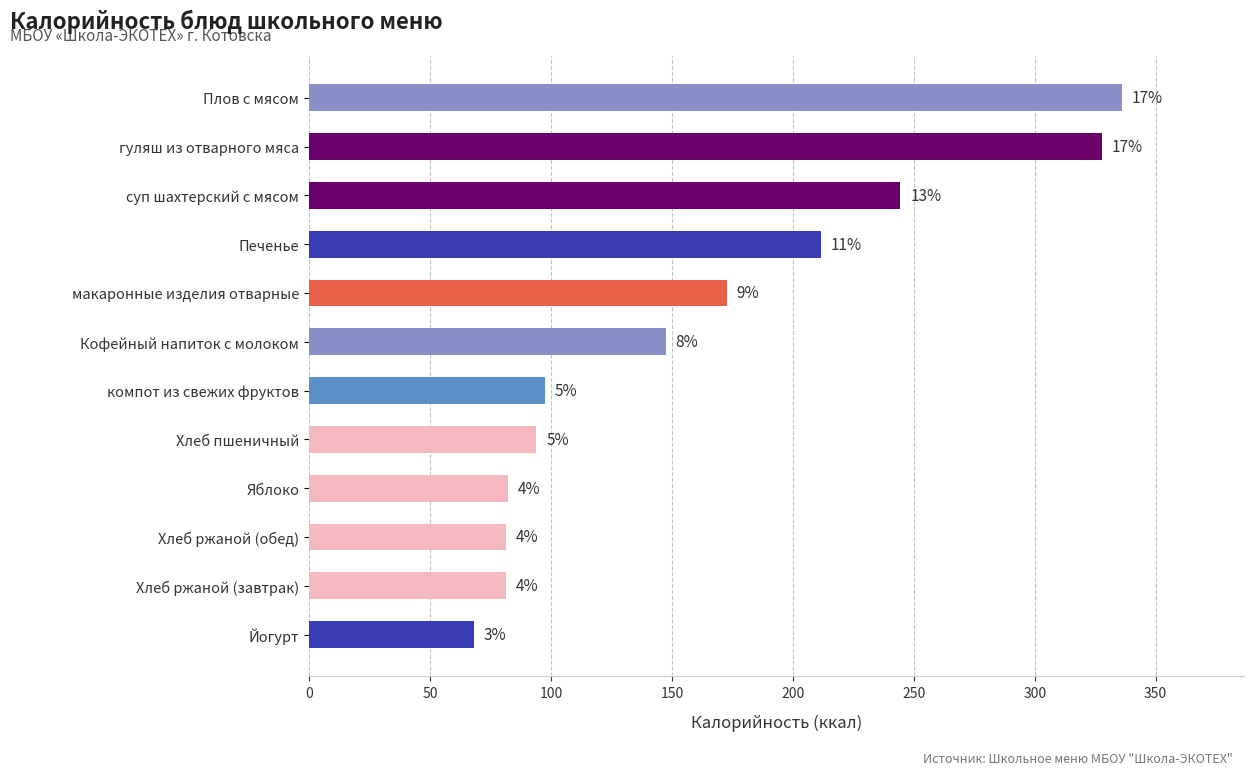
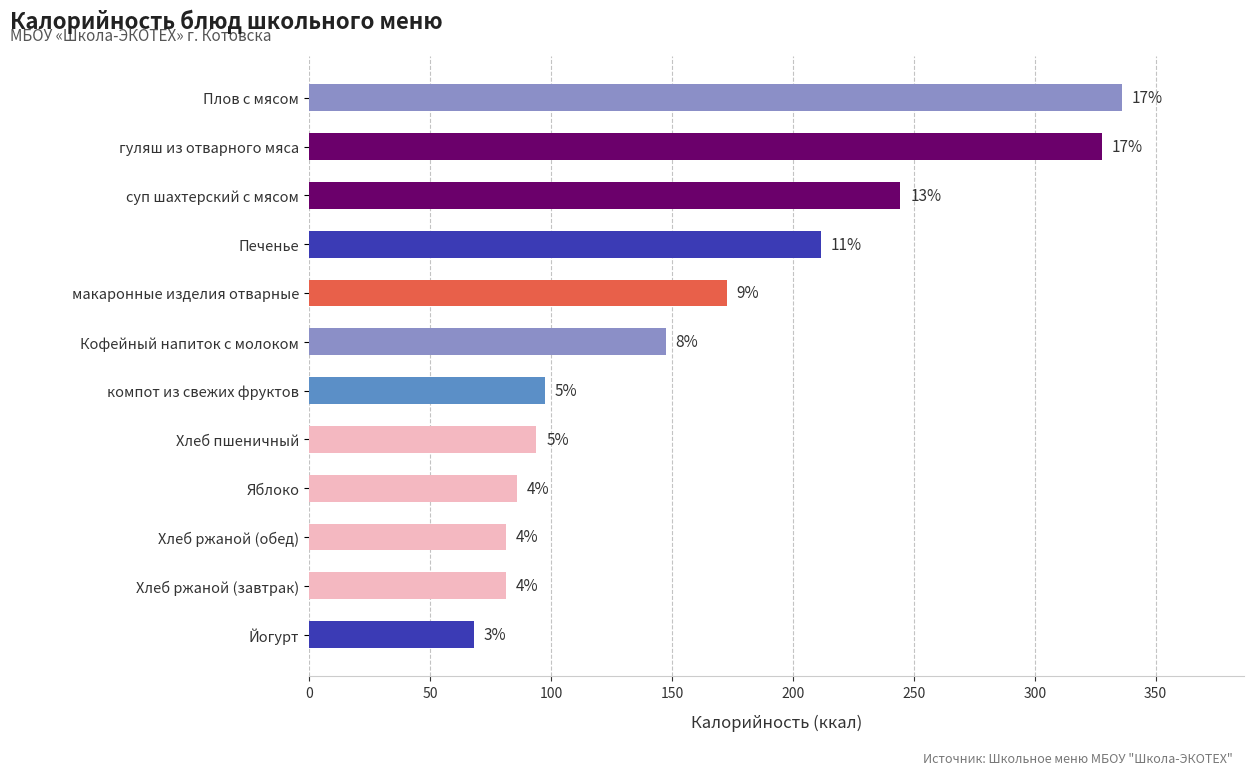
  {
-   "Яблоко": 82
+   "Яблоко": 86
  }
